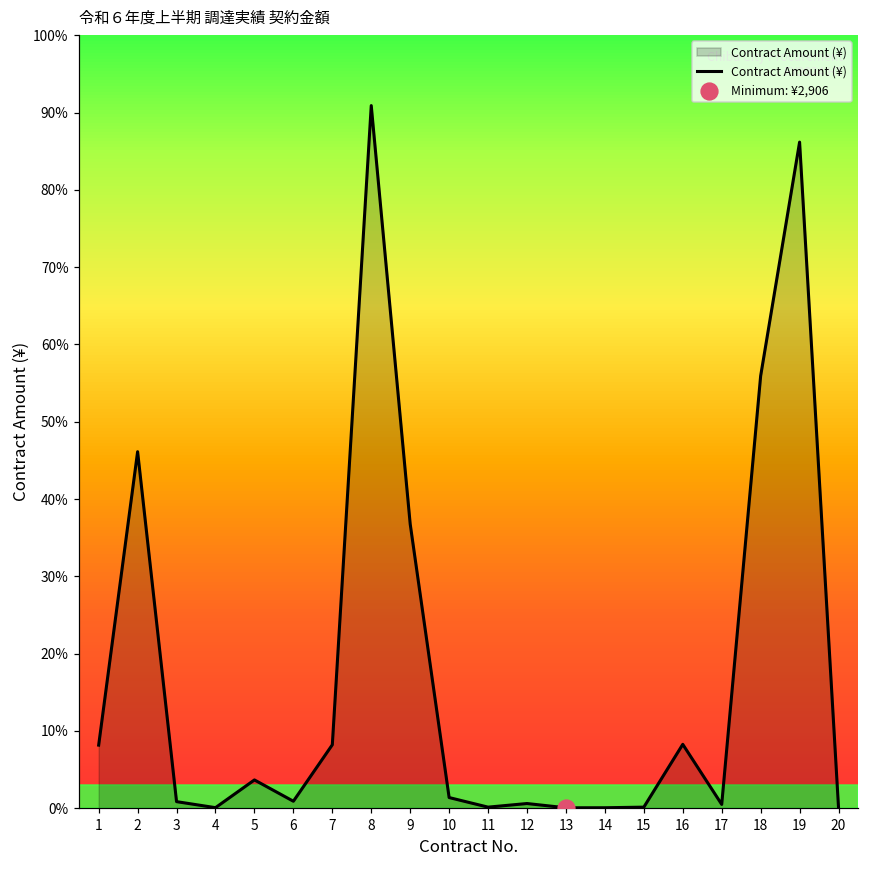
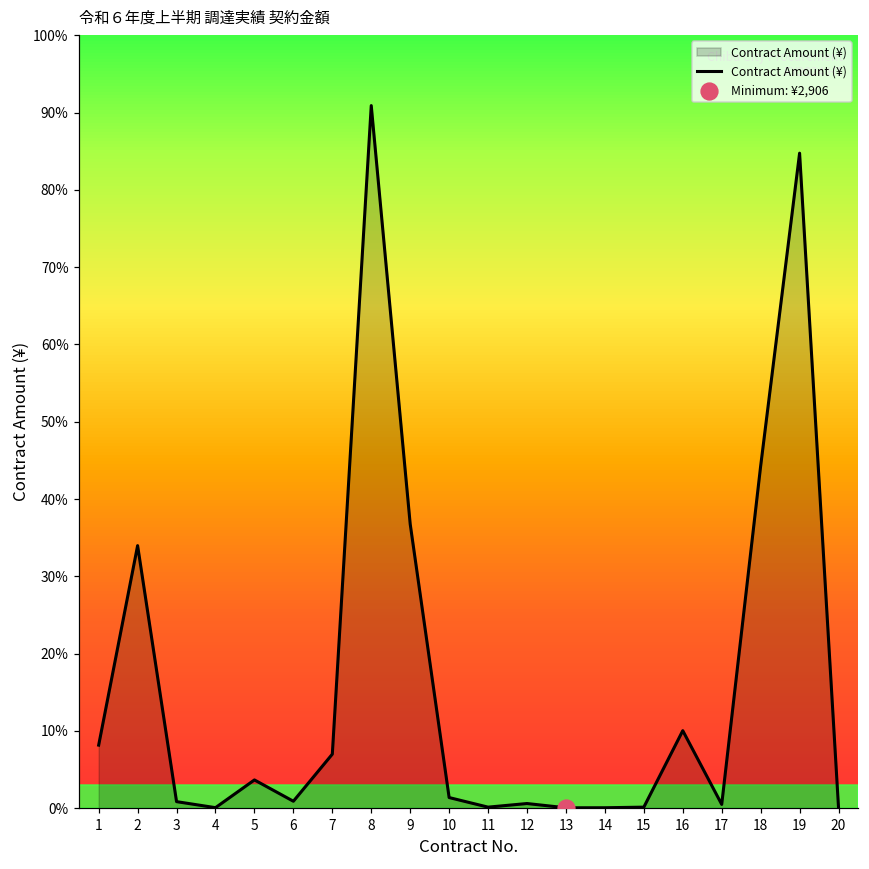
  {
    "Contract Amount (¥)": {
      "1": "8%",
-     "2": "46%",
+     "2": "34%",
      "5": "4%",
-     "7": "8%",
+     "7": "7%",
      "8": "91%",
      "9": "37%",
-     "16": "8%",
-     "18": "56%",
-     "19": "86%"
+     "16": "10%",
+     "18": "44%",
+     "19": "85%"
    }
  }
